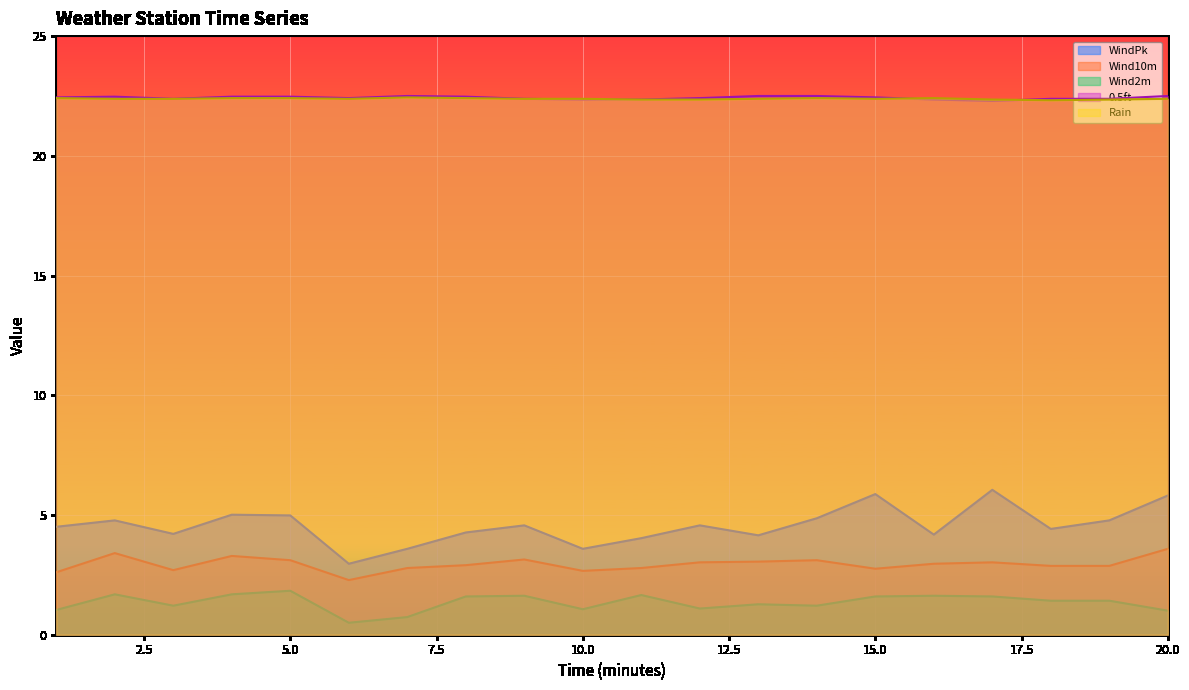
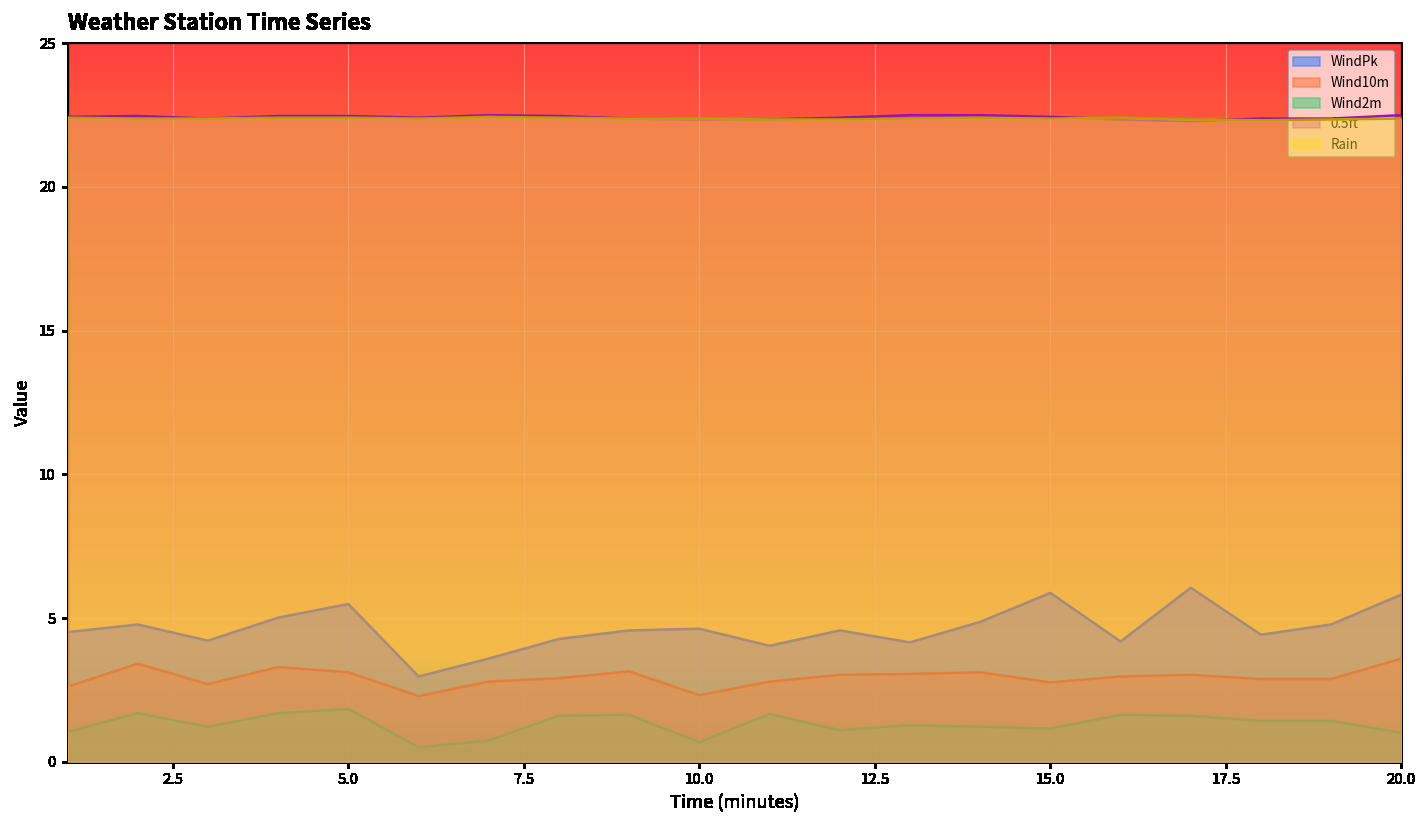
  {
    "WindPk": {
-     "5.0": 5.0,
-     "10.0": 3.6,
+     "5.0": 5.5,
+     "10.0": 4.6,
      "15.0": 5.9,
      "20.0": 5.8
    },
    "Wind10m": {
      "5.0": 3.1,
-     "10.0": 2.7,
+     "10.0": 2.3,
      "15.0": 2.8,
      "20.0": 3.6
    },
    "Wind2m": {
      "5.0": 1.8,
-     "10.0": 1.1,
-     "15.0": 1.6,
+     "10.0": 0.7,
+     "15.0": 1.2,
      "20.0": 1.0
    },
    "0.5ft": {
      "20.0": 22.5
    },
    "Rain": {
      "20.0": 22.4
    }
  }
